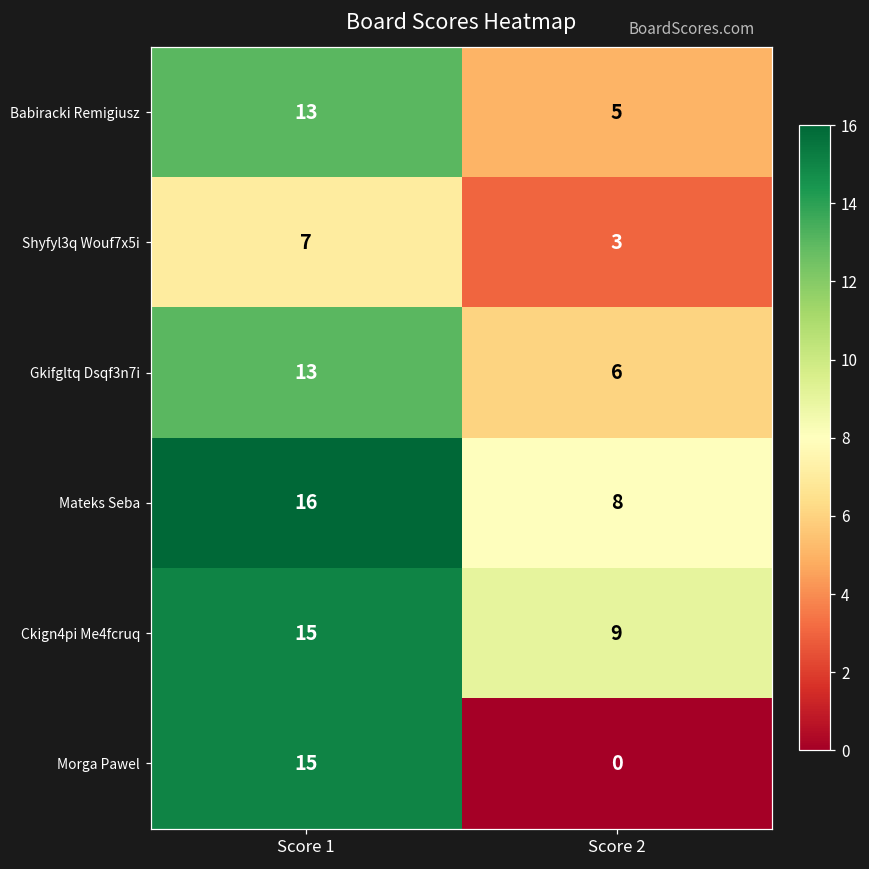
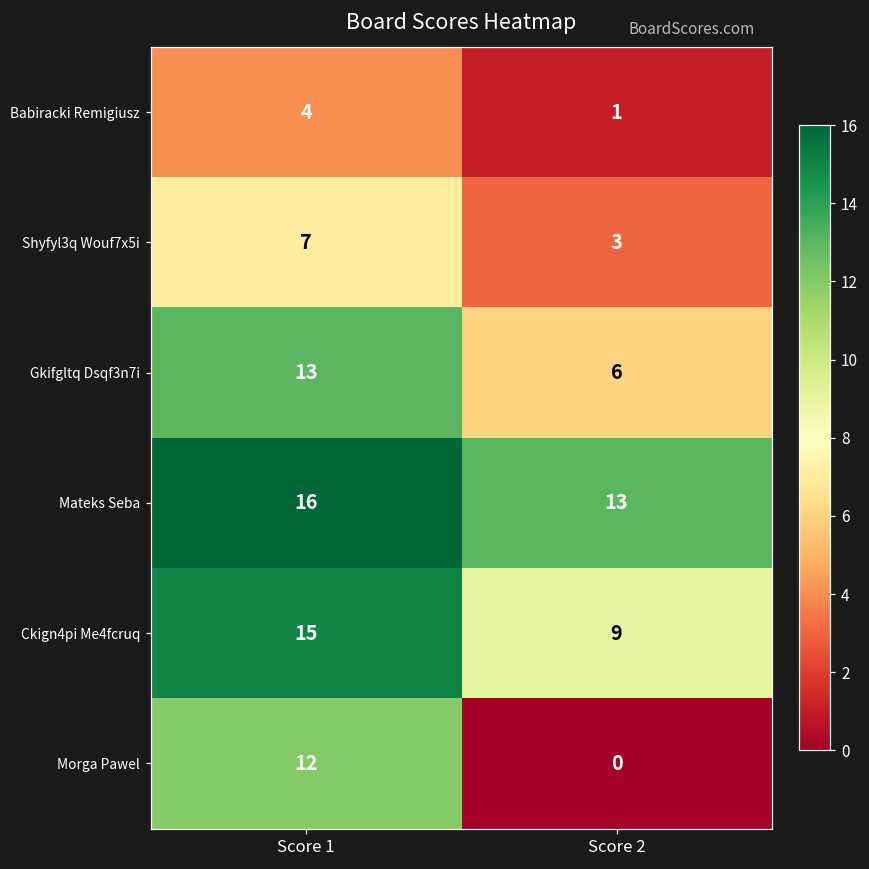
  {
    "Babiracki Remigiusz": {
-     "Score 1": 13,
-     "Score 2": 5
+     "Score 1": 4,
+     "Score 2": 1
    },
    "Shyfyl3q Wouf7x5i": {
      "Score 1": 7,
      "Score 2": 3
    },
    "Gkifgltq Dsqf3n7i": {
      "Score 1": 13,
      "Score 2": 6
    },
    "Mateks Seba": {
      "Score 1": 16,
-     "Score 2": 8
+     "Score 2": 13
    },
    "Ckign4pi Me4fcruq": {
      "Score 1": 15,
      "Score 2": 9
    },
    "Morga Pawel": {
-     "Score 1": 15,
+     "Score 1": 12,
      "Score 2": 0
    }
  }
